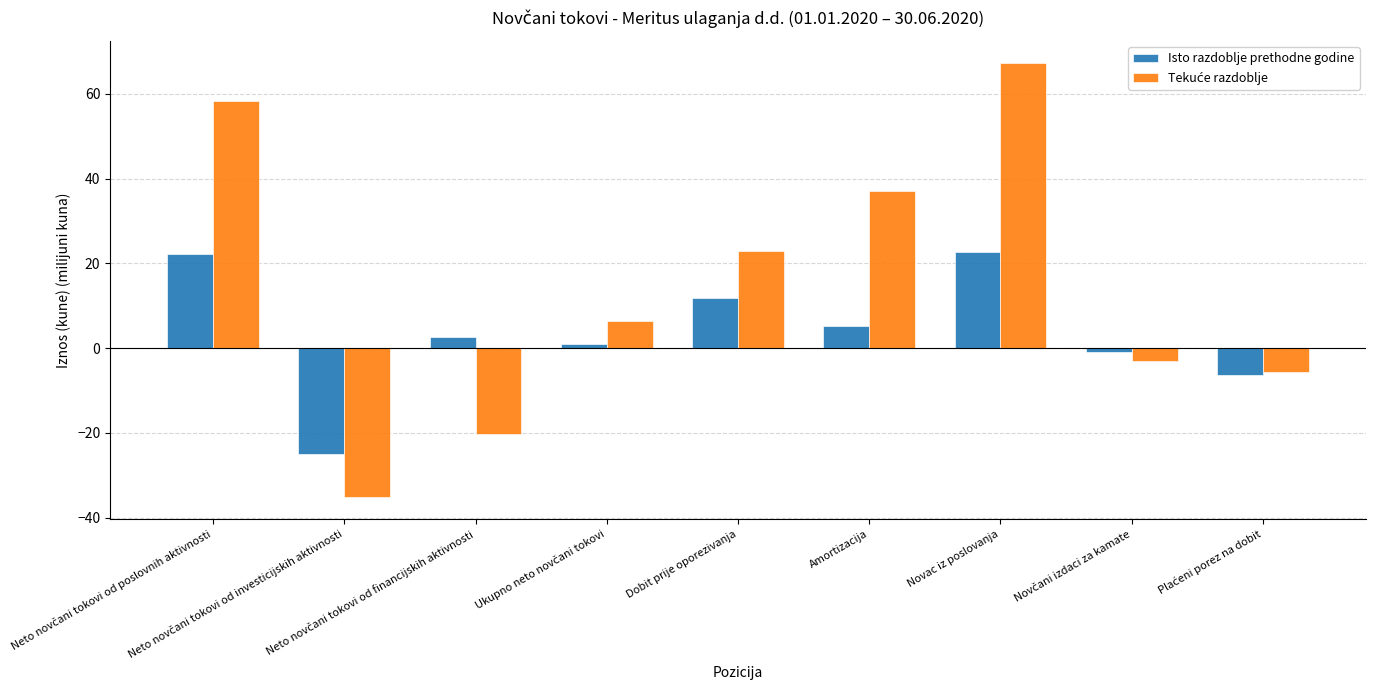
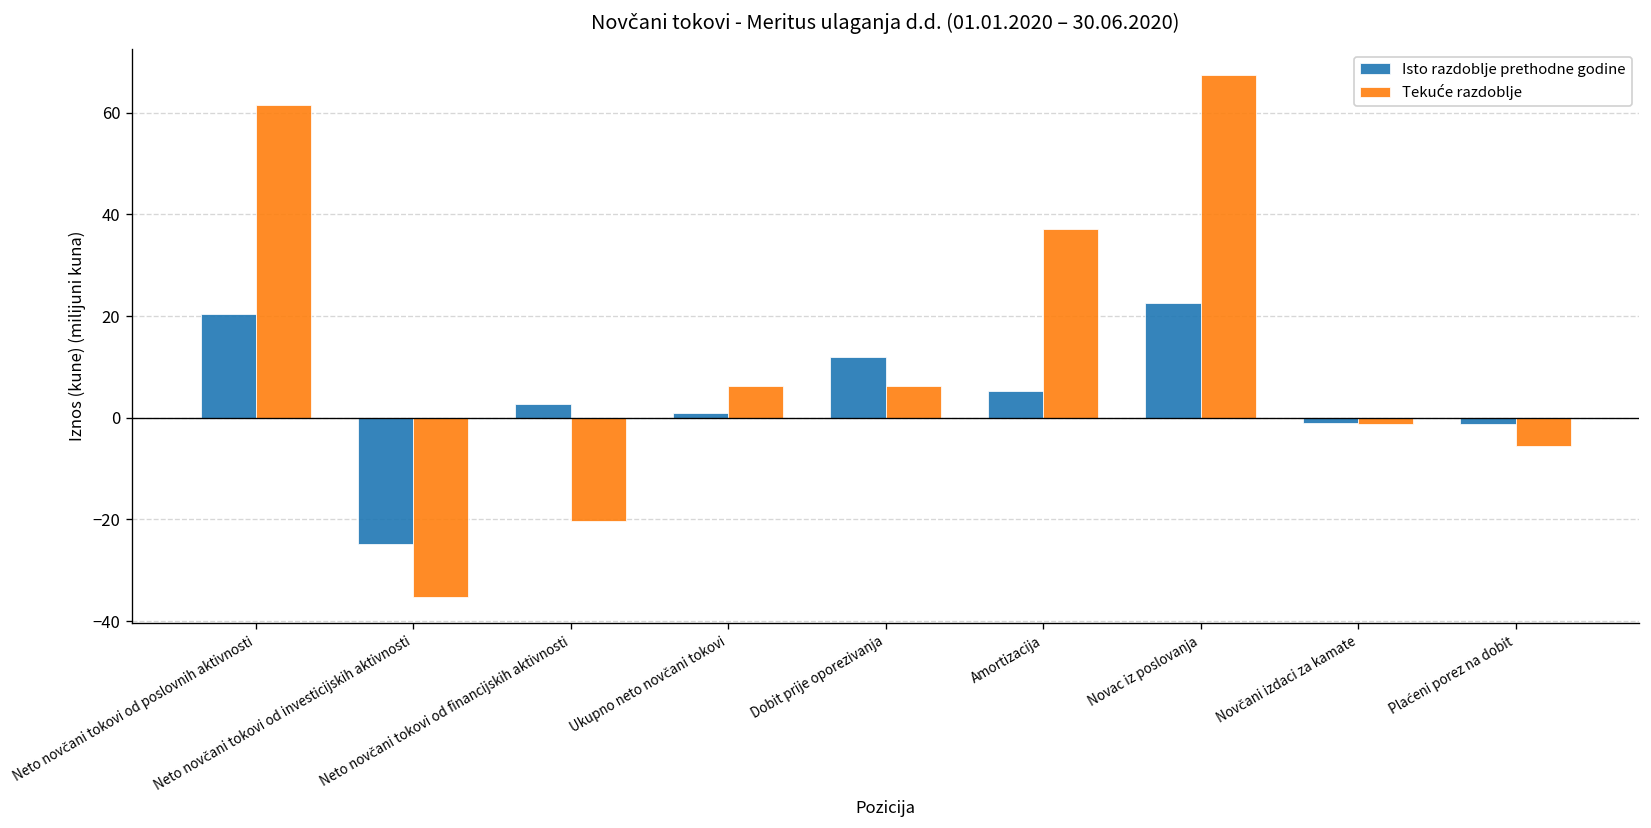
  {
    "Isto razdoblje prethodne godine": {
-     "Neto novčani tokovi od poslovnih aktivnosti": 22,
+     "Neto novčani tokovi od poslovnih aktivnosti": 20,
      "Neto novčani tokovi od investicijskih aktivnosti": -25,
      "Neto novčani tokovi od financijskih aktivnosti": 3,
      "Ukupno neto novčani tokovi": 1,
      "Dobit prije oporezivanja": 12,
      "Amortizacija": 5,
      "Novac iz poslovanja": 23,
      "Novčani izdaci za kamate": -1,
-     "Plaćeni porez na dobit": -6
+     "Plaćeni porez na dobit": -1
    },
    "Tekuće razdoblje": {
-     "Neto novčani tokovi od poslovnih aktivnosti": 58,
+     "Neto novčani tokovi od poslovnih aktivnosti": 61,
      "Neto novčani tokovi od investicijskih aktivnosti": -35,
      "Neto novčani tokovi od financijskih aktivnosti": -20,
      "Ukupno neto novčani tokovi": 6,
-     "Dobit prije oporezivanja": 23,
+     "Dobit prije oporezivanja": 6,
      "Amortizacija": 37,
      "Novac iz poslovanja": 67,
-     "Novčani izdaci za kamate": -3,
+     "Novčani izdaci za kamate": -1,
      "Plaćeni porez na dobit": -6
    }
  }
